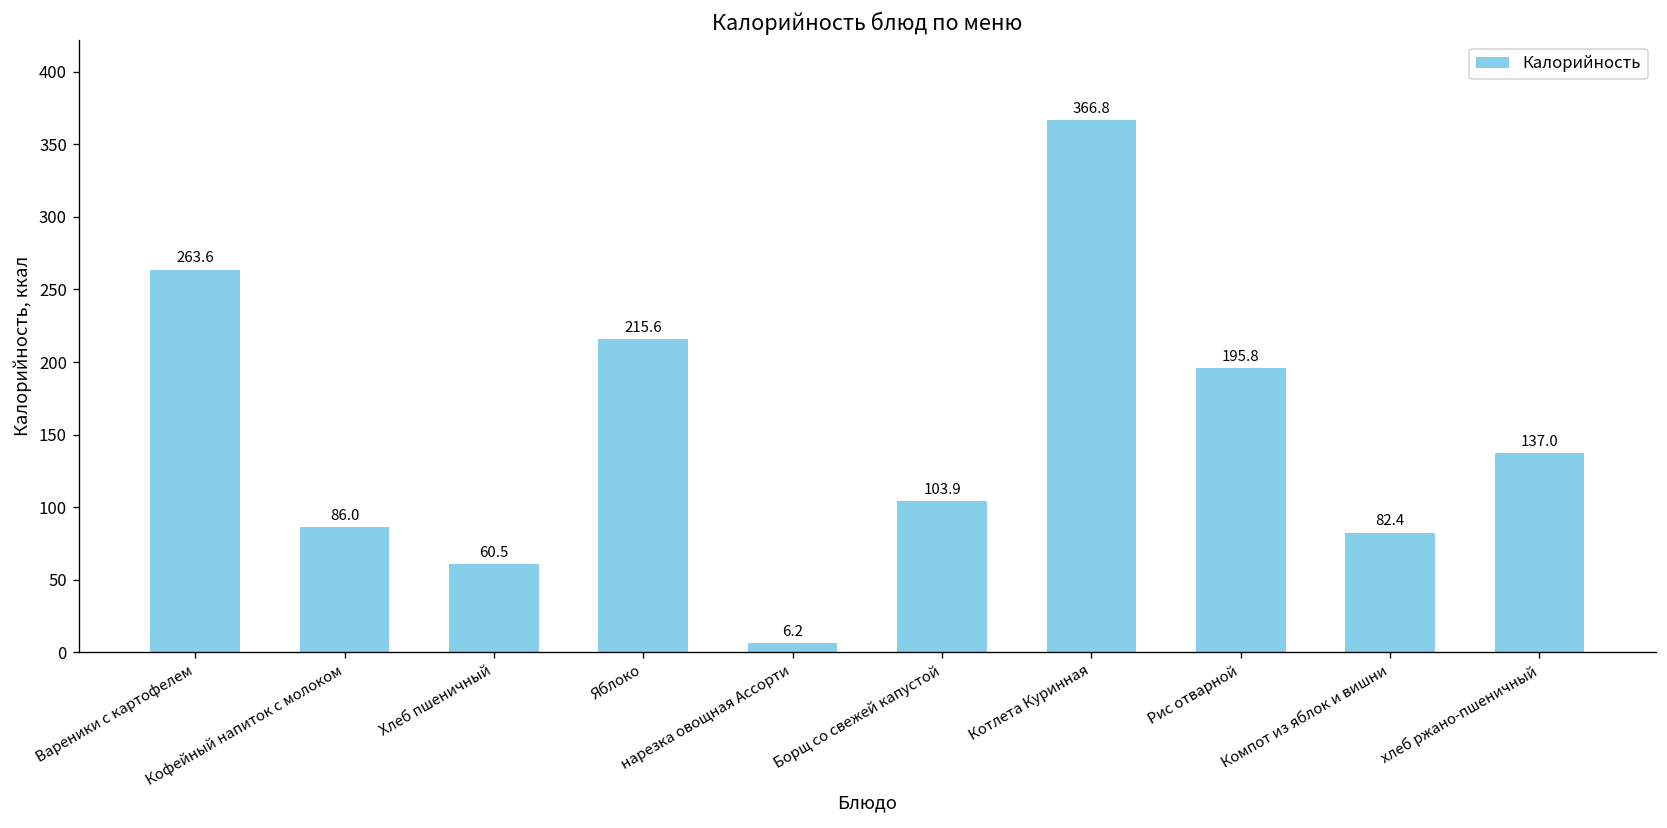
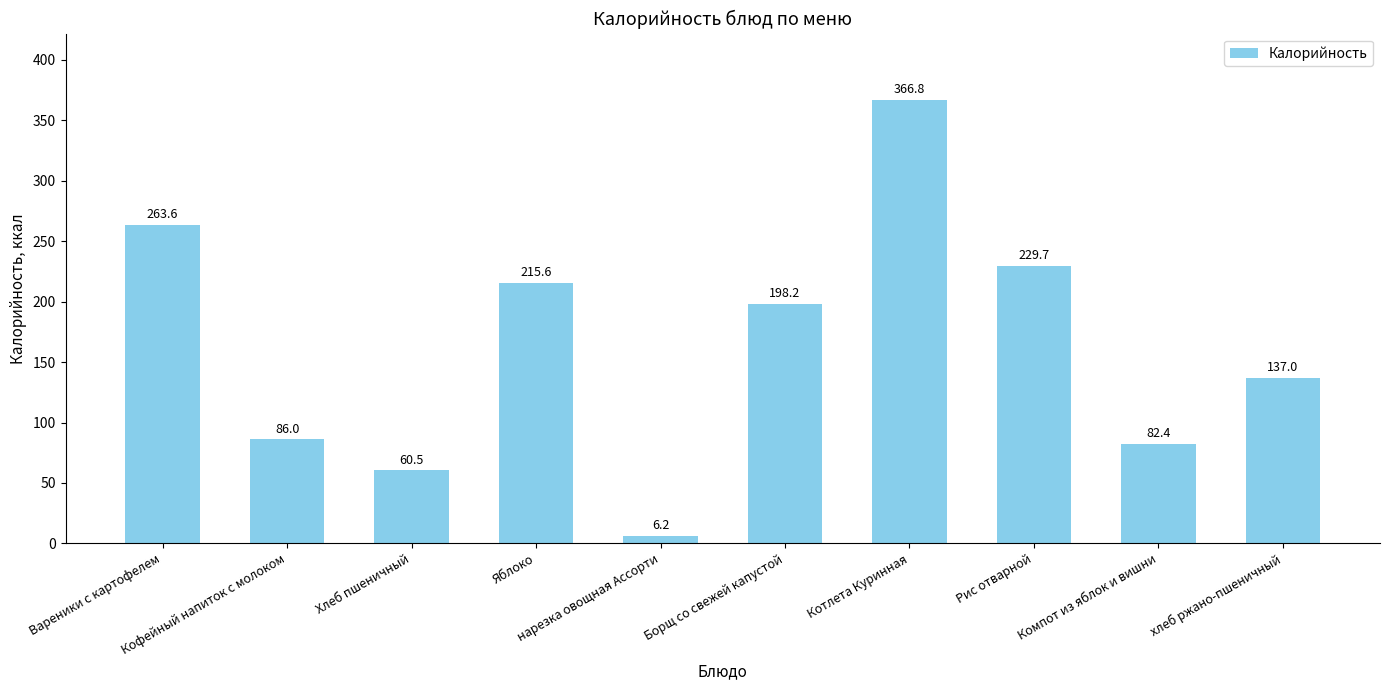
  {
    "Вареники с картофелем": 263.6,
    "Кофейный напиток с молоком": 86.0,
    "Хлеб пшеничный": 60.5,
    "Яблоко": 215.6,
    "нарезка овощная Ассорти": 6.2,
-   "Борщ со свежей капустой": 103.9,
+   "Борщ со свежей капустой": 198.2,
    "Котлета Куринная": 366.8,
-   "Рис отварной": 195.8,
+   "Рис отварной": 229.7,
    "Компот из яблок и вишни": 82.4,
    "хлеб ржано-пшеничный": 137.0
  }
